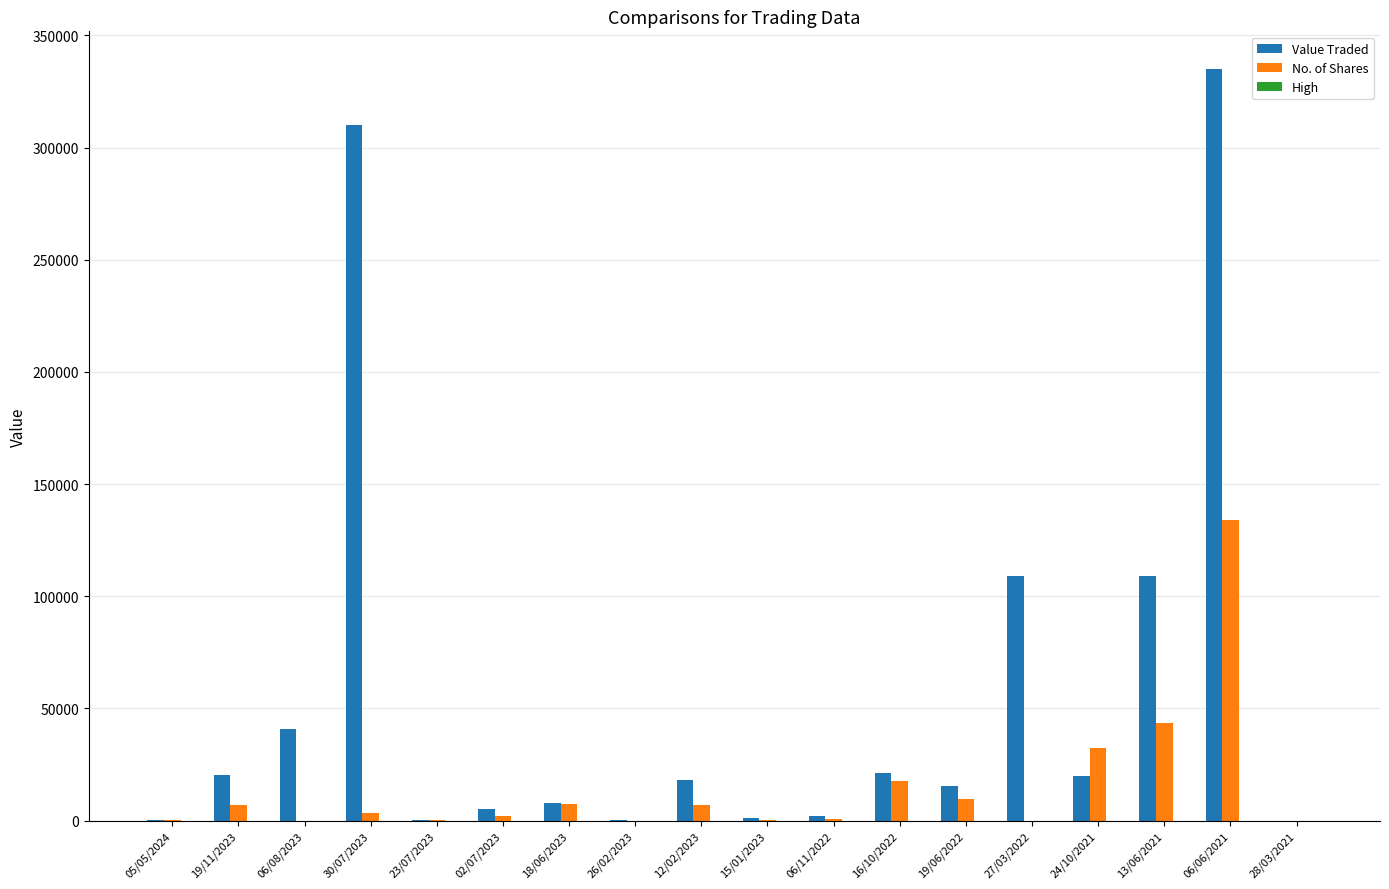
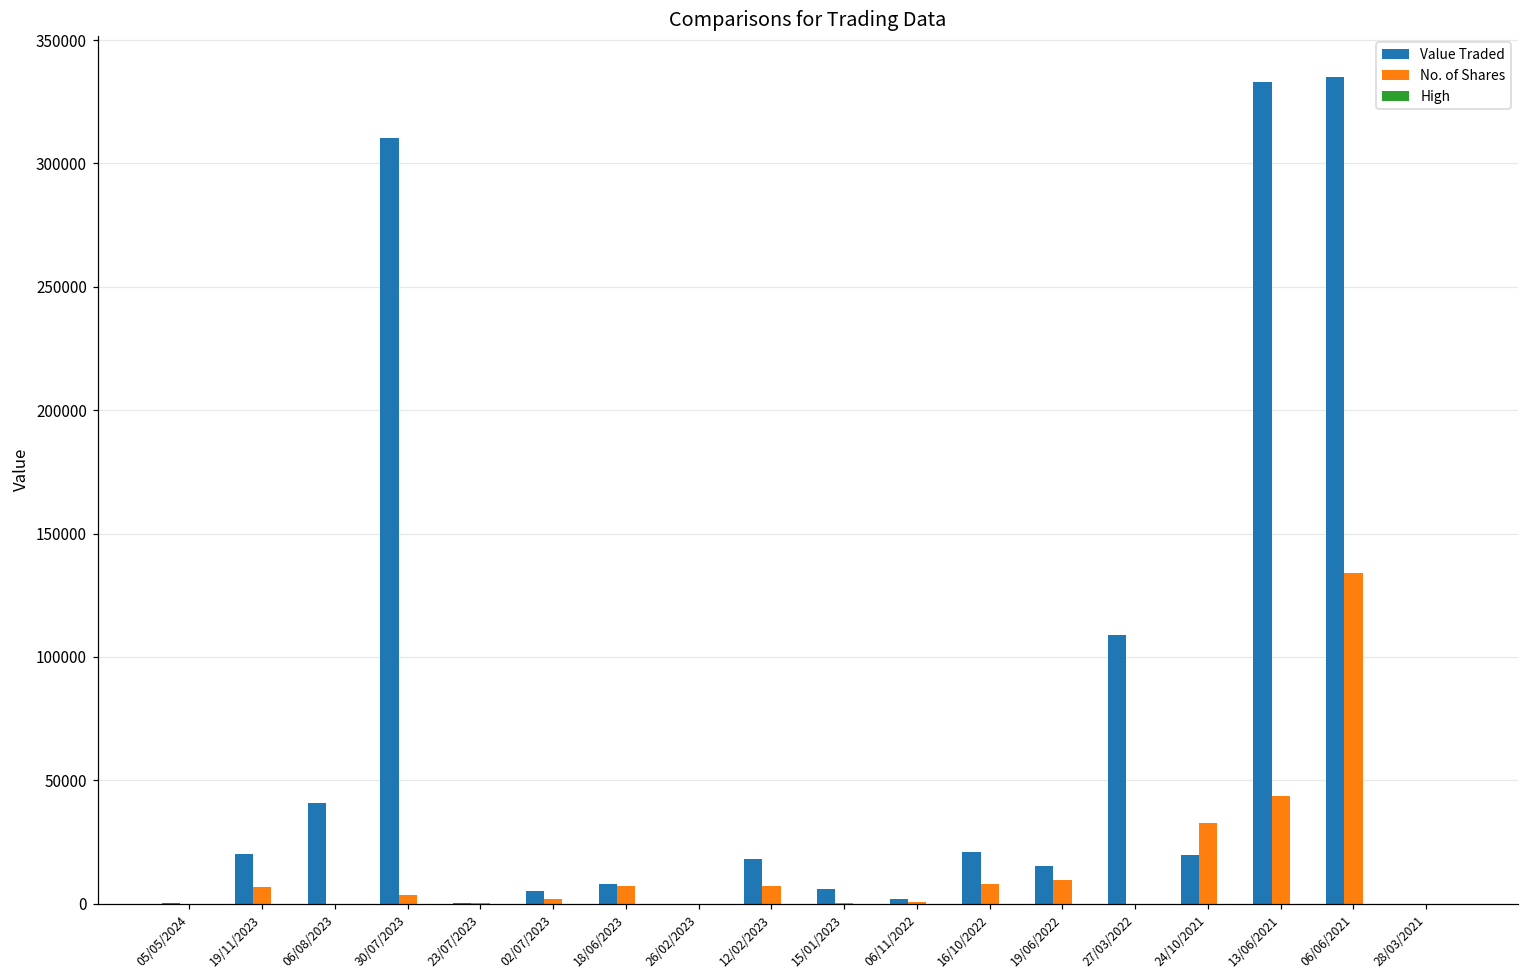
  {
    "Value Traded": {
      "19/11/2023": 20000,
      "06/08/2023": 41000,
      "30/07/2023": 310000,
      "02/07/2023": 5000,
      "18/06/2023": 8000,
      "12/02/2023": 18000,
-     "15/01/2023": 1000,
+     "15/01/2023": 6000,
      "06/11/2022": 2000,
      "16/10/2022": 21000,
      "19/06/2022": 15000,
      "27/03/2022": 109000,
      "24/10/2021": 20000,
-     "13/06/2021": 109000,
+     "13/06/2021": 333000,
      "06/06/2021": 335000
    },
    "No. of Shares": {
      "19/11/2023": 7000,
      "30/07/2023": 3000,
      "02/07/2023": 2000,
      "18/06/2023": 7000,
      "12/02/2023": 7000,
-     "16/10/2022": 18000,
+     "16/10/2022": 8000,
      "19/06/2022": 10000,
      "24/10/2021": 33000,
      "13/06/2021": 44000,
      "06/06/2021": 134000
    }
  }
